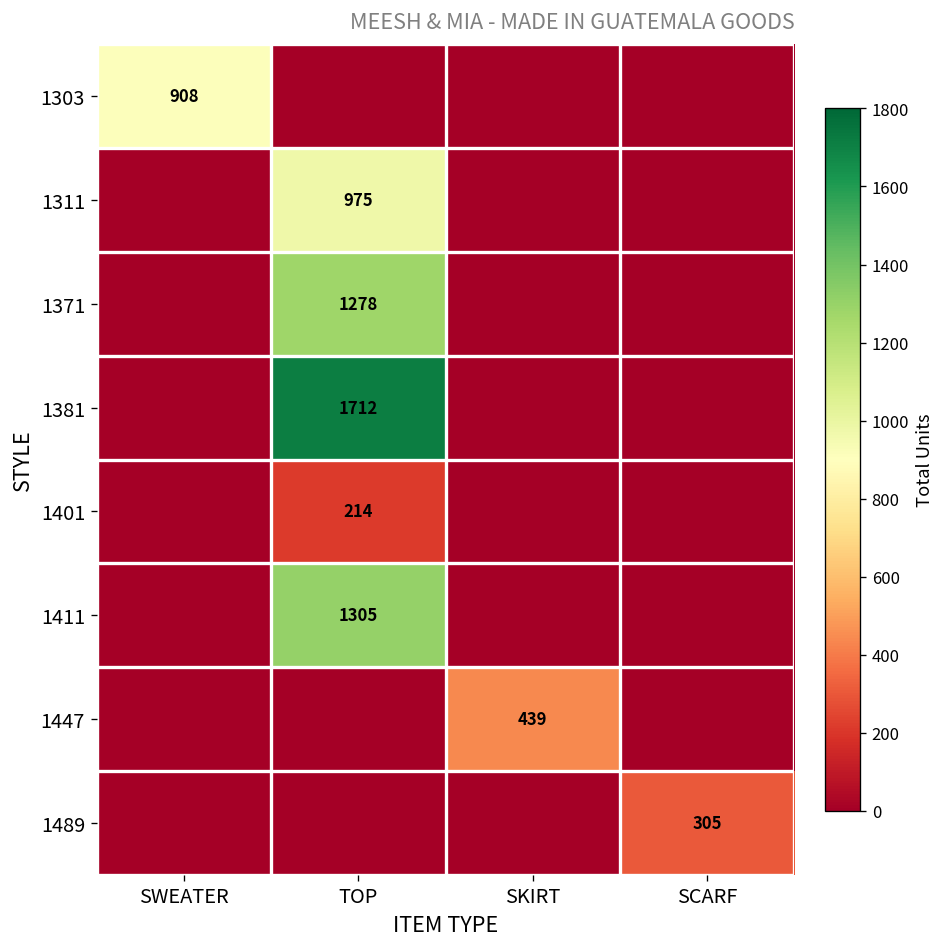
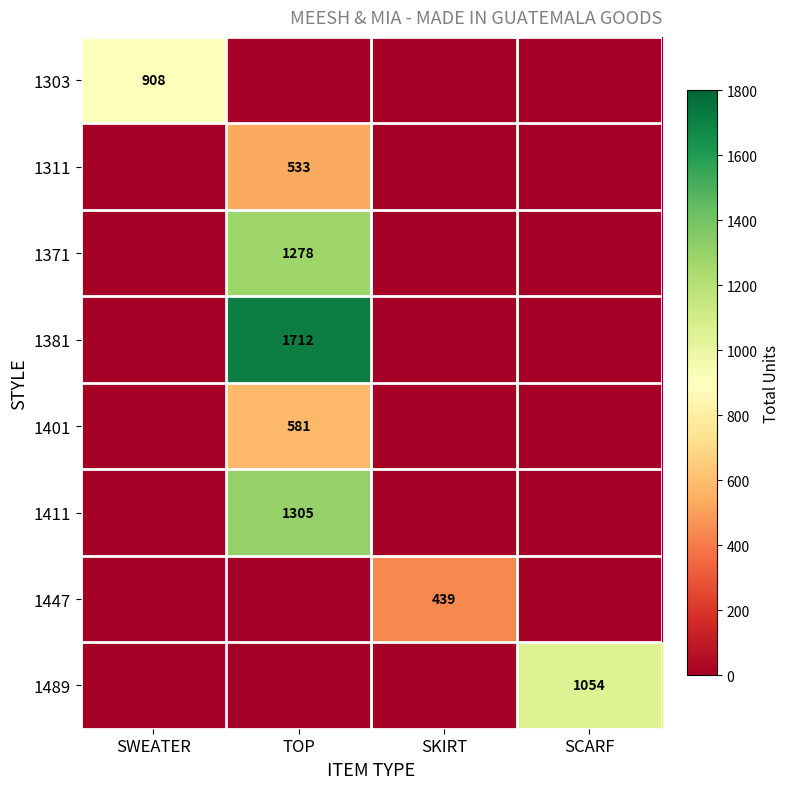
  {
    "1303": {
      "SWEATER": 908
    },
    "1311": {
-     "TOP": 975
+     "TOP": 533
    },
    "1371": {
      "TOP": 1278
    },
    "1381": {
      "TOP": 1712
    },
    "1401": {
-     "TOP": 214
+     "TOP": 581
    },
    "1411": {
      "TOP": 1305
    },
    "1447": {
      "SKIRT": 439
    },
    "1489": {
-     "SCARF": 305
+     "SCARF": 1054
    }
  }
